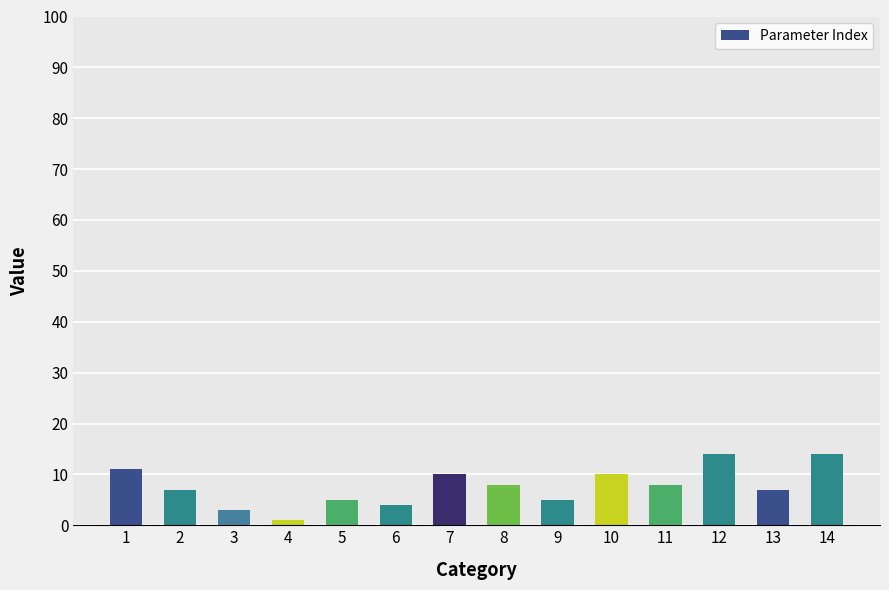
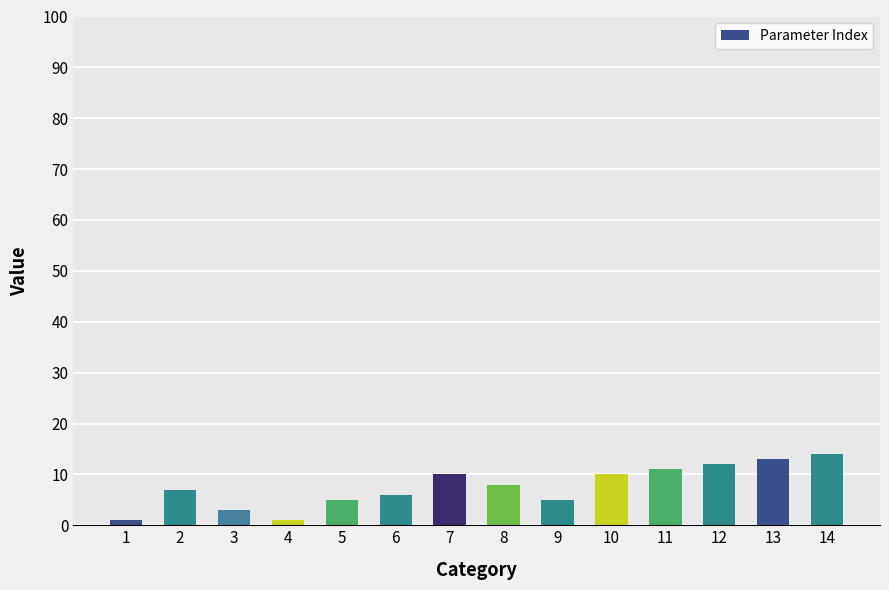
  {
-   "1": 11,
+   "1": 1,
    "2": 7,
    "3": 3,
    "4": 1,
    "5": 5,
-   "6": 4,
+   "6": 6,
    "7": 10,
    "8": 8,
    "9": 5,
    "10": 10,
-   "11": 8,
-   "12": 14,
-   "13": 7,
+   "11": 11,
+   "12": 12,
+   "13": 13,
    "14": 14
  }
